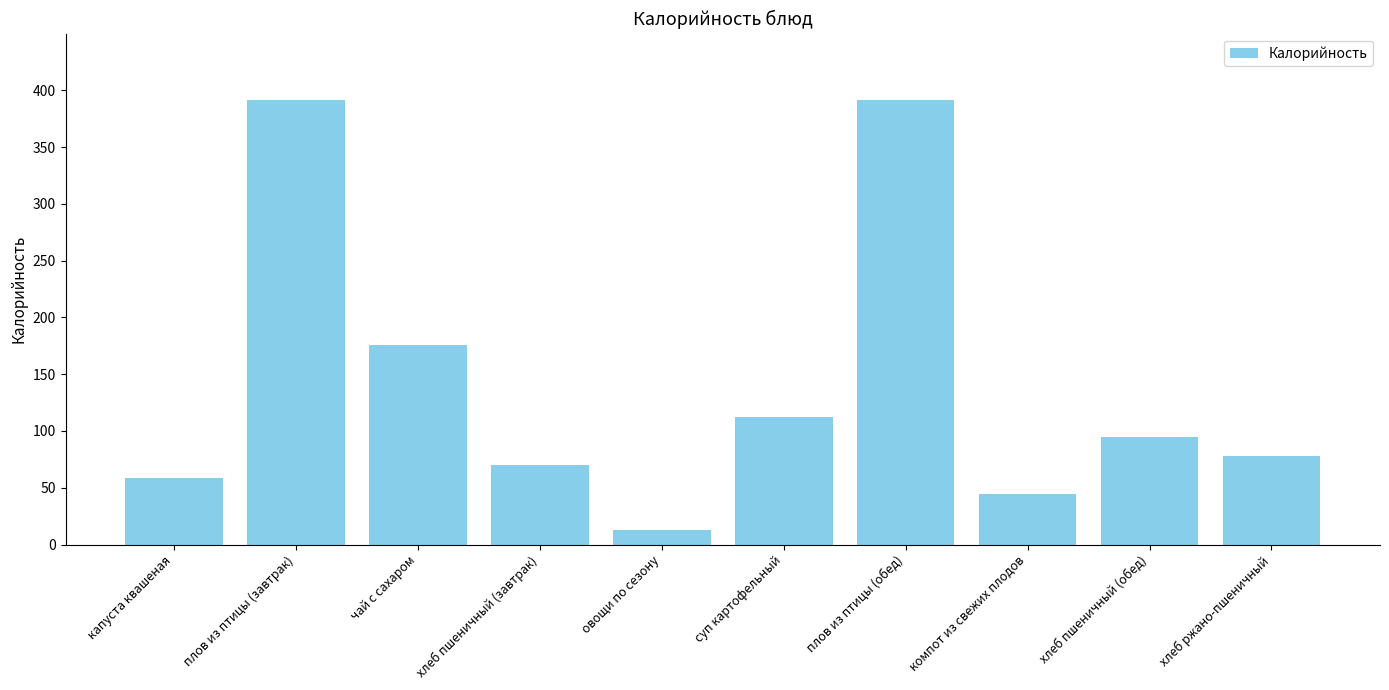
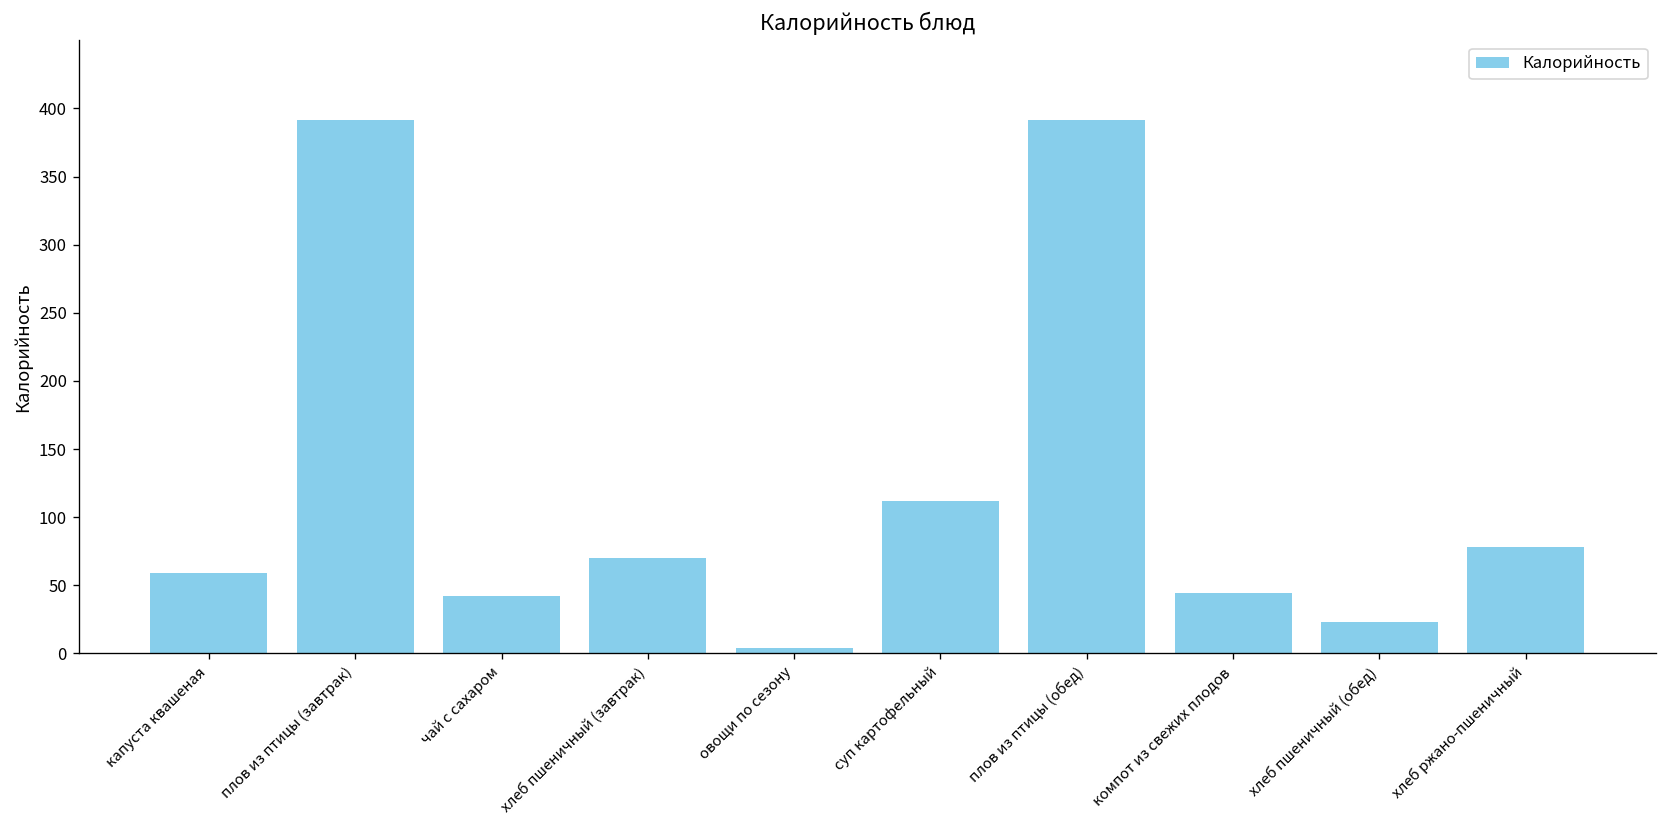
  {
    "капуста квашеная": 59,
    "плов из птицы (завтрак)": 391,
-   "чай с сахаром": 176,
+   "чай с сахаром": 42,
    "хлеб пшеничный (завтрак)": 70,
-   "овощи по сезону": 13,
+   "овощи по сезону": 4,
    "суп картофельный": 112,
    "плов из птицы (обед)": 391,
    "компот из свежих плодов": 44,
-   "хлеб пшеничный (обед)": 95,
+   "хлеб пшеничный (обед)": 23,
    "хлеб ржано-пшеничный": 78
  }
